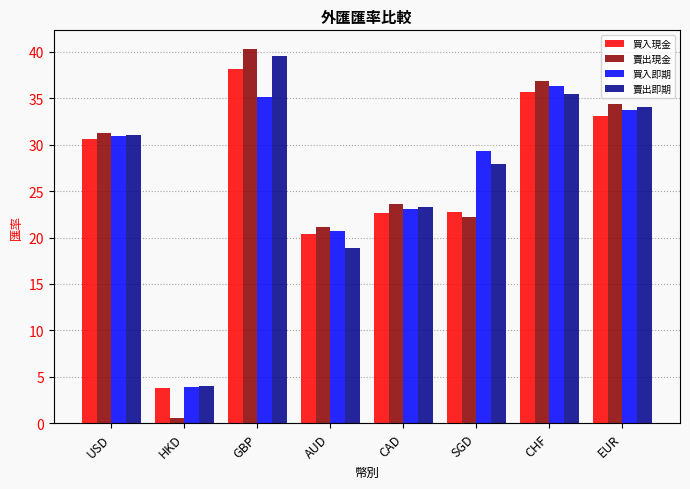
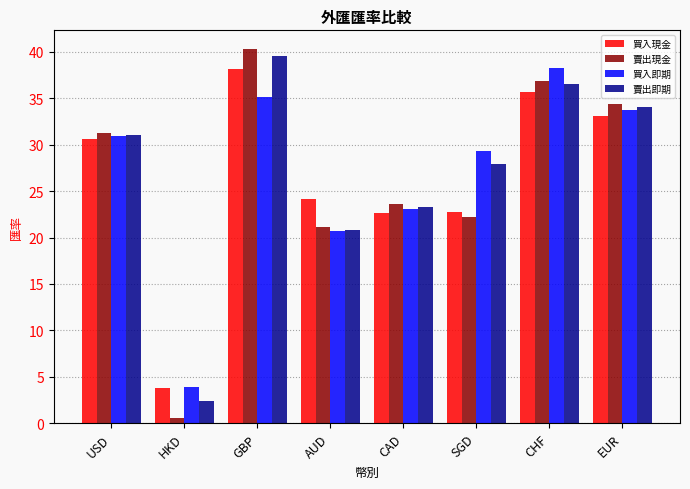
  {
    "買入現金": {
      "USD": 31,
      "HKD": 4,
      "GBP": 38,
-     "AUD": 20,
+     "AUD": 24,
      "CAD": 23,
      "SGD": 23,
      "CHF": 36,
      "EUR": 33
    },
    "賣出現金": {
      "USD": 31,
      "HKD": 1,
      "GBP": 40,
      "AUD": 21,
      "CAD": 24,
      "SGD": 22,
      "CHF": 37,
      "EUR": 34
    },
    "買入即期": {
      "USD": 31,
      "HKD": 4,
      "GBP": 35,
      "AUD": 21,
      "CAD": 23,
      "SGD": 29,
-     "CHF": 36,
+     "CHF": 38,
      "EUR": 34
    },
    "賣出即期": {
      "USD": 31,
-     "HKD": 4,
+     "HKD": 2,
      "GBP": 40,
-     "AUD": 19,
+     "AUD": 21,
      "CAD": 23,
      "SGD": 28,
-     "CHF": 35,
+     "CHF": 37,
      "EUR": 34
    }
  }
